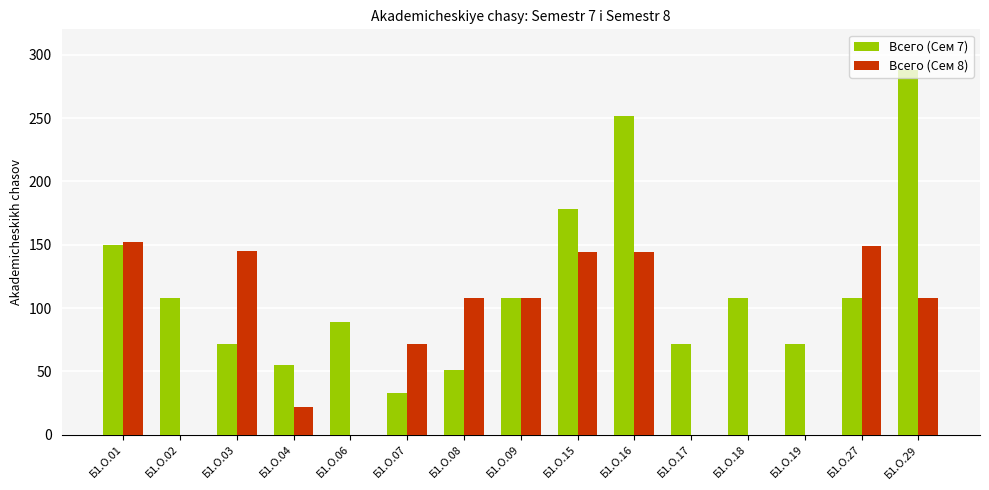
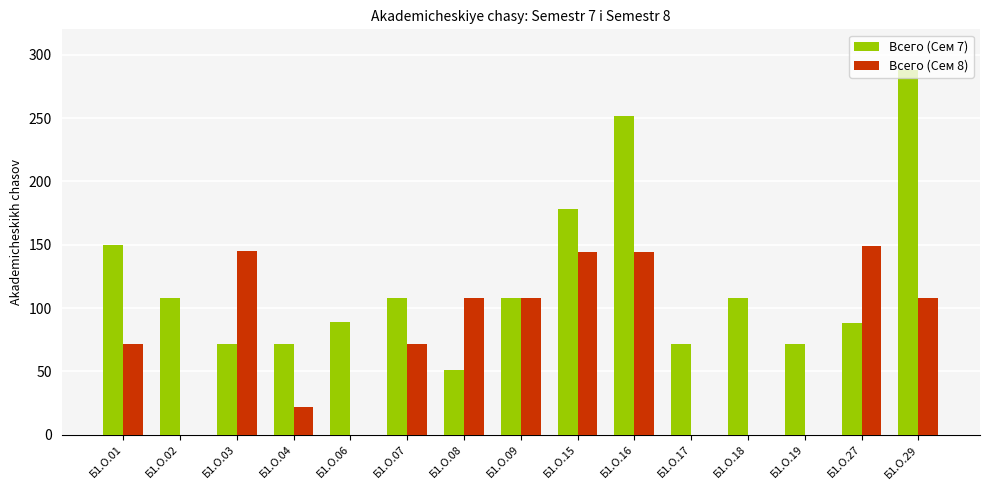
  {
    "Всего (Сем 7)": {
      "Б1.О.01": 150,
      "Б1.О.02": 108,
      "Б1.О.03": 72,
-     "Б1.О.04": 55,
+     "Б1.О.04": 72,
      "Б1.О.06": 89,
-     "Б1.О.07": 33,
+     "Б1.О.07": 108,
      "Б1.О.08": 51,
      "Б1.О.09": 108,
      "Б1.О.15": 178,
      "Б1.О.16": 252,
      "Б1.О.17": 72,
      "Б1.О.18": 108,
      "Б1.О.19": 72,
-     "Б1.О.27": 108
+     "Б1.О.27": 88
    },
    "Всего (Сем 8)": {
-     "Б1.О.01": 152,
+     "Б1.О.01": 72,
      "Б1.О.02": 0,
      "Б1.О.03": 145,
      "Б1.О.04": 22,
      "Б1.О.06": 0,
      "Б1.О.07": 72,
      "Б1.О.08": 108,
      "Б1.О.09": 108,
      "Б1.О.15": 144,
      "Б1.О.16": 144,
      "Б1.О.17": 0,
      "Б1.О.18": 0,
      "Б1.О.19": 0,
      "Б1.О.27": 149,
      "Б1.О.29": 108
    }
  }
